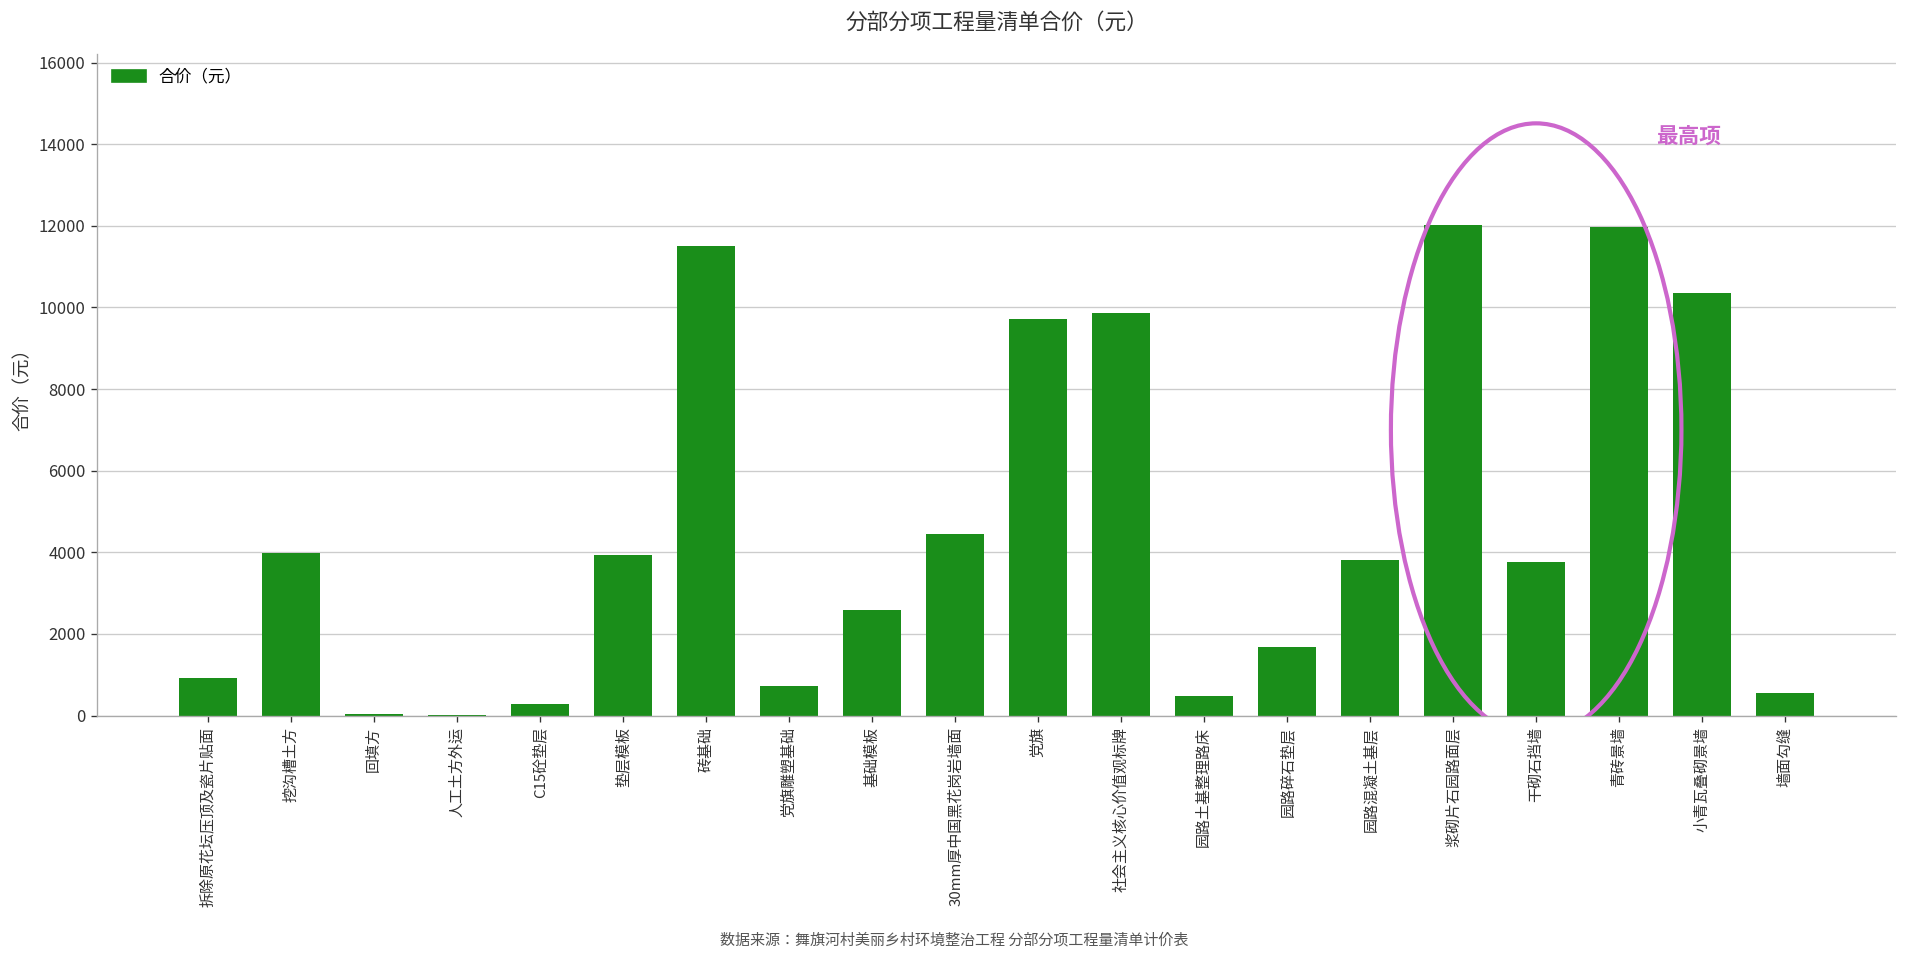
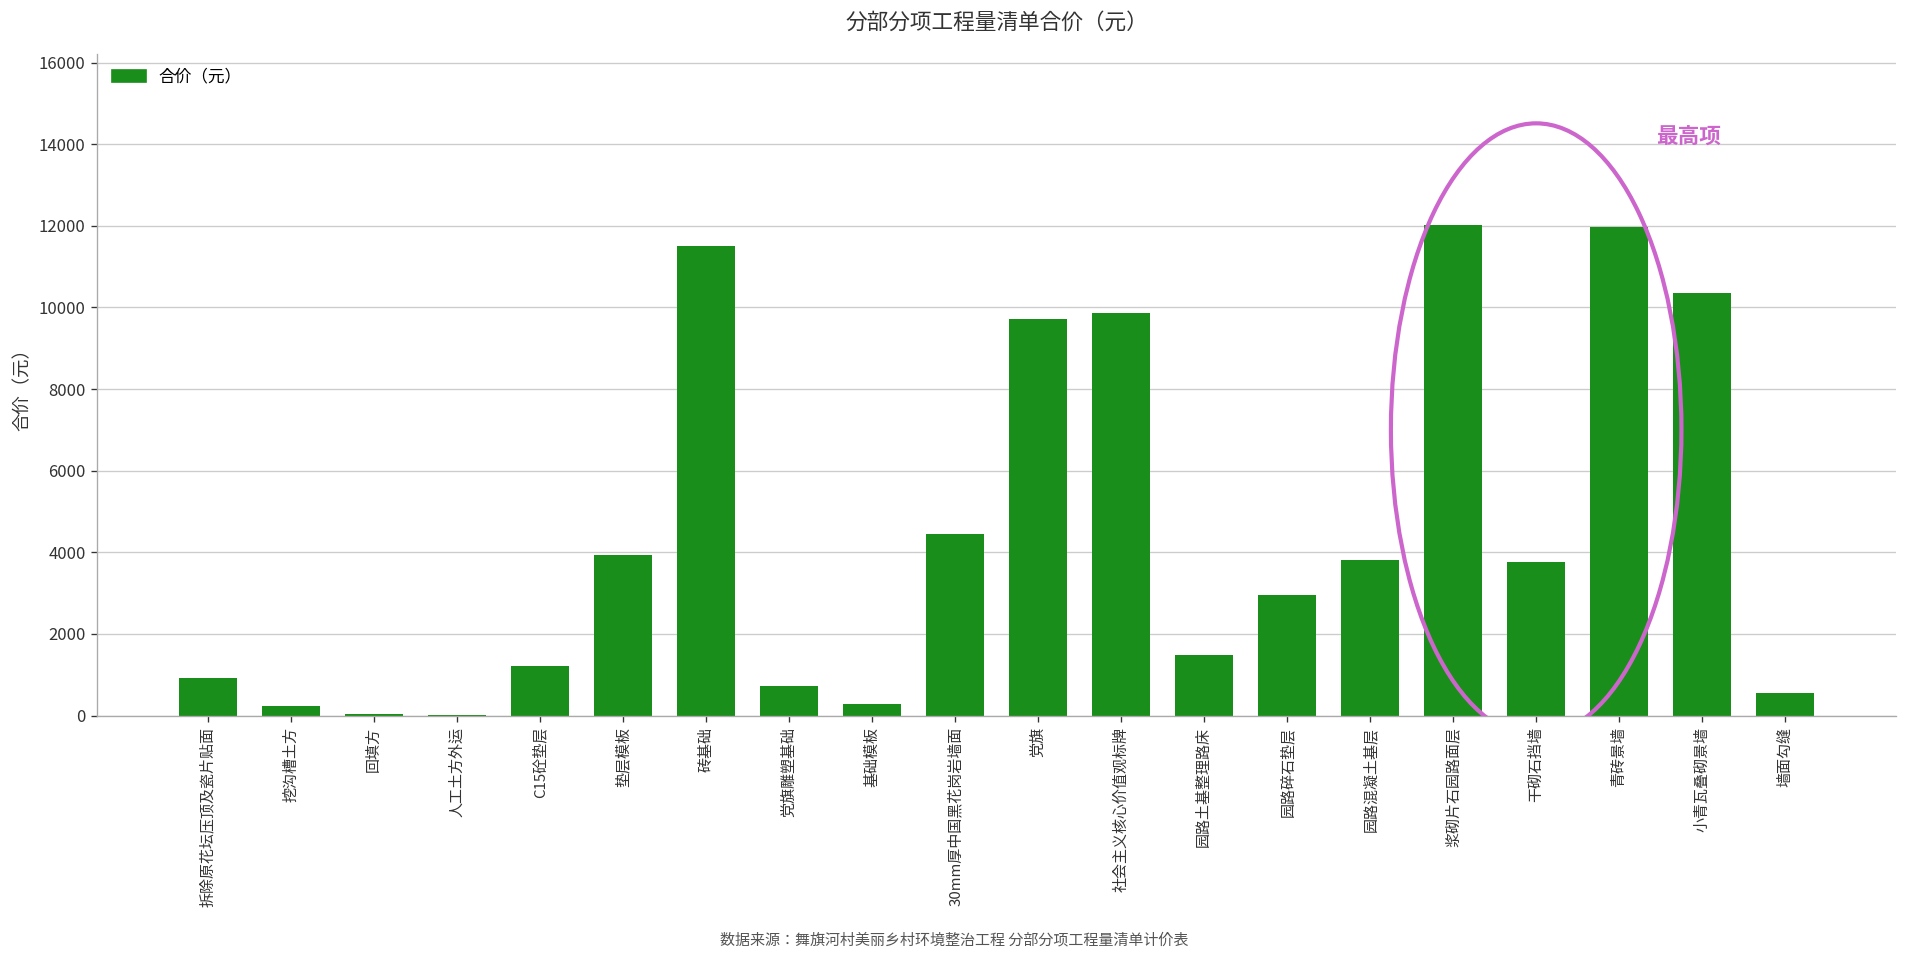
  {
    "拆除原花坛压顶及瓷片贴面": 900,
-   "挖沟槽土方": 4000,
-   "C15砼垫层": 300,
+   "挖沟槽土方": 200,
+   "C15砼垫层": 1200,
    "垫层模板": 3900,
    "砖基础": 11500,
    "党旗雕塑基础": 700,
-   "基础模板": 2600,
+   "基础模板": 300,
    "30mm厚中国黑花岗岩墙面": 4500,
    "党旗": 9700,
    "社会主义核心价值观标牌": 9900,
-   "园路土基整理路床": 500,
-   "园路碎石垫层": 1700,
+   "园路土基整理路床": 1500,
+   "园路碎石垫层": 3000,
    "园路混凝土基层": 3800,
    "浆砌片石园路面层": 12000,
    "干砌石挡墙": 3800,
    "青砖景墙": 12000,
    "小青瓦叠砌景墙": 10400,
    "墙面勾缝": 500
  }
